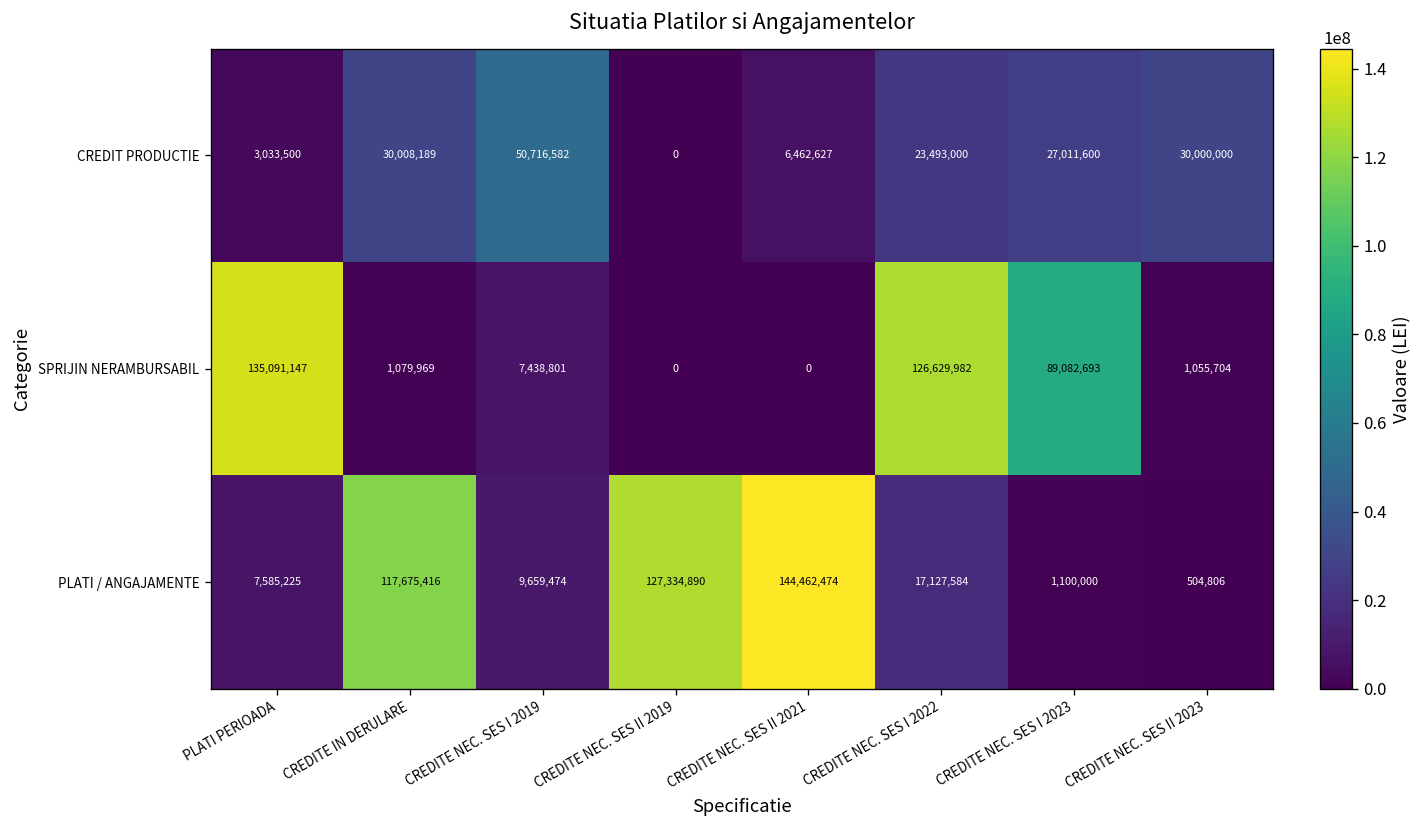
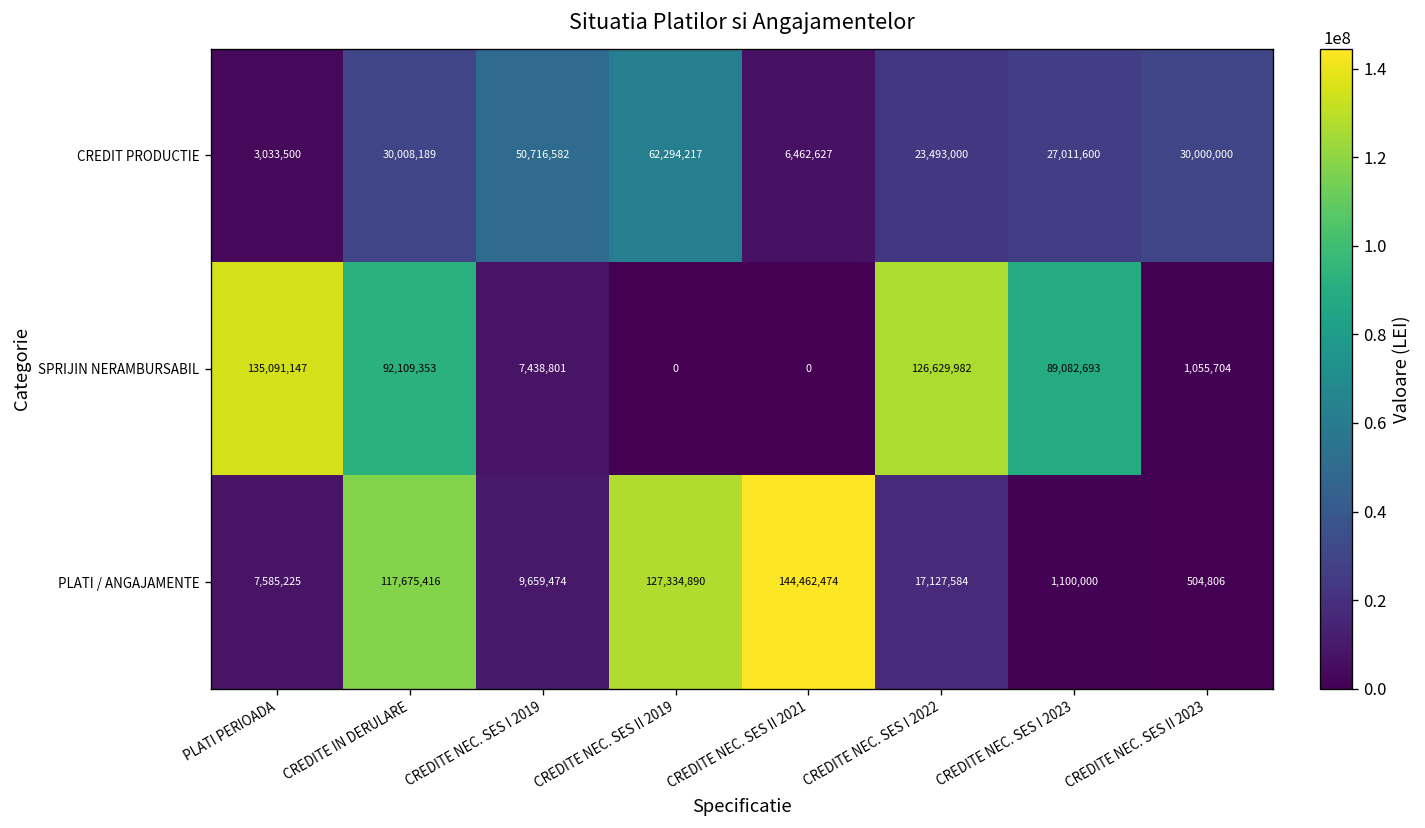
  {
    "CREDIT PRODUCTIE": {
      "PLATI PERIOADA": "3,033,500",
      "CREDITE IN DERULARE": "30,008,189",
      "CREDITE NEC. SES I 2019": "50,716,582",
-     "CREDITE NEC. SES II 2019": "0",
+     "CREDITE NEC. SES II 2019": "62,294,217",
      "CREDITE NEC. SES II 2021": "6,462,627",
      "CREDITE NEC. SES I 2022": "23,493,000",
      "CREDITE NEC. SES I 2023": "27,011,600",
      "CREDITE NEC. SES II 2023": "30,000,000"
    },
    "SPRIJIN NERAMBURSABIL": {
      "PLATI PERIOADA": "135,091,147",
-     "CREDITE IN DERULARE": "1,079,969",
+     "CREDITE IN DERULARE": "92,109,353",
      "CREDITE NEC. SES I 2019": "7,438,801",
      "CREDITE NEC. SES II 2019": "0",
      "CREDITE NEC. SES II 2021": "0",
      "CREDITE NEC. SES I 2022": "126,629,982",
      "CREDITE NEC. SES I 2023": "89,082,693",
      "CREDITE NEC. SES II 2023": "1,055,704"
    },
    "PLATI / ANGAJAMENTE": {
      "PLATI PERIOADA": "7,585,225",
      "CREDITE IN DERULARE": "117,675,416",
      "CREDITE NEC. SES I 2019": "9,659,474",
      "CREDITE NEC. SES II 2019": "127,334,890",
      "CREDITE NEC. SES II 2021": "144,462,474",
      "CREDITE NEC. SES I 2022": "17,127,584",
      "CREDITE NEC. SES I 2023": "1,100,000",
      "CREDITE NEC. SES II 2023": "504,806"
    }
  }
